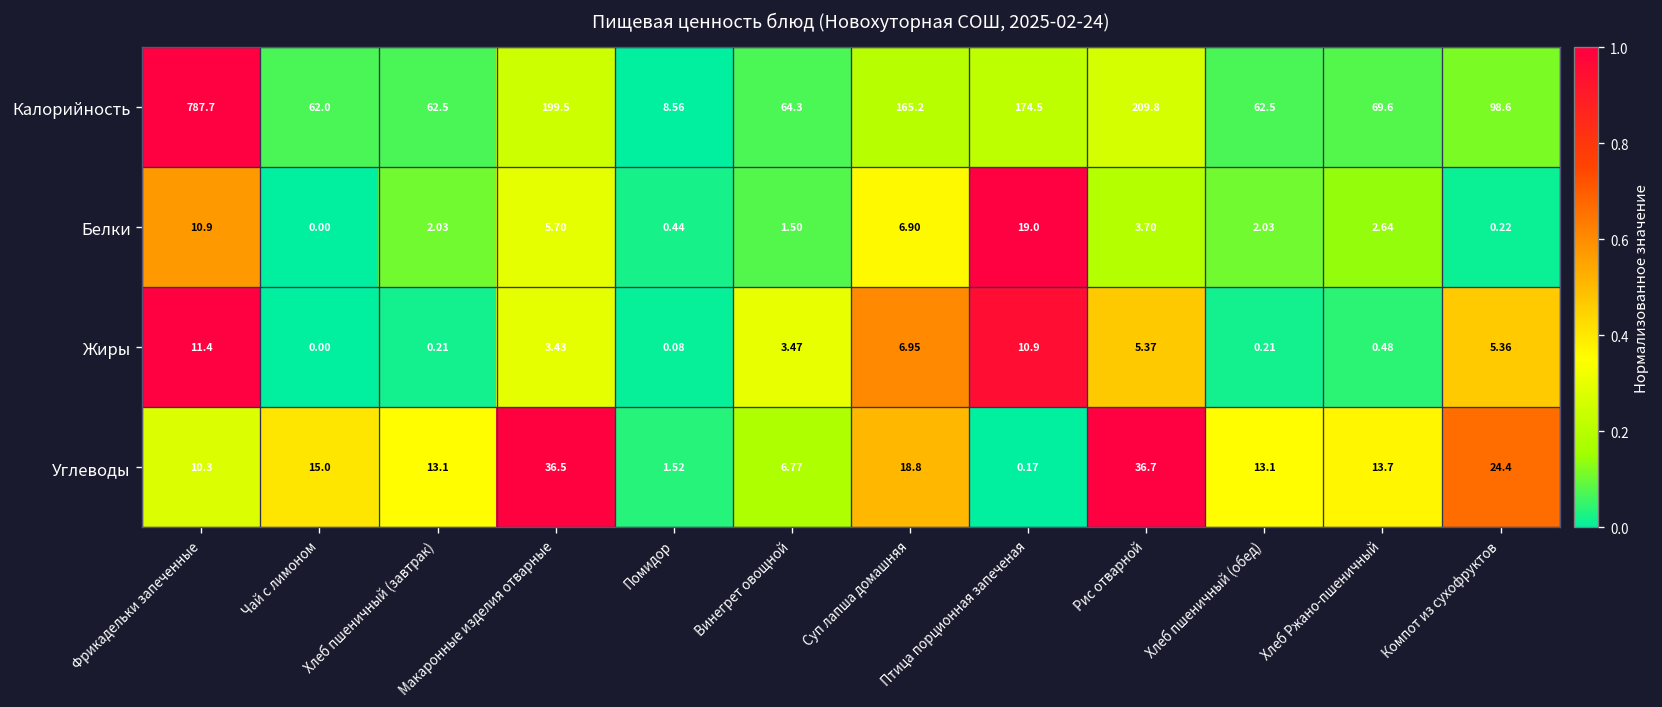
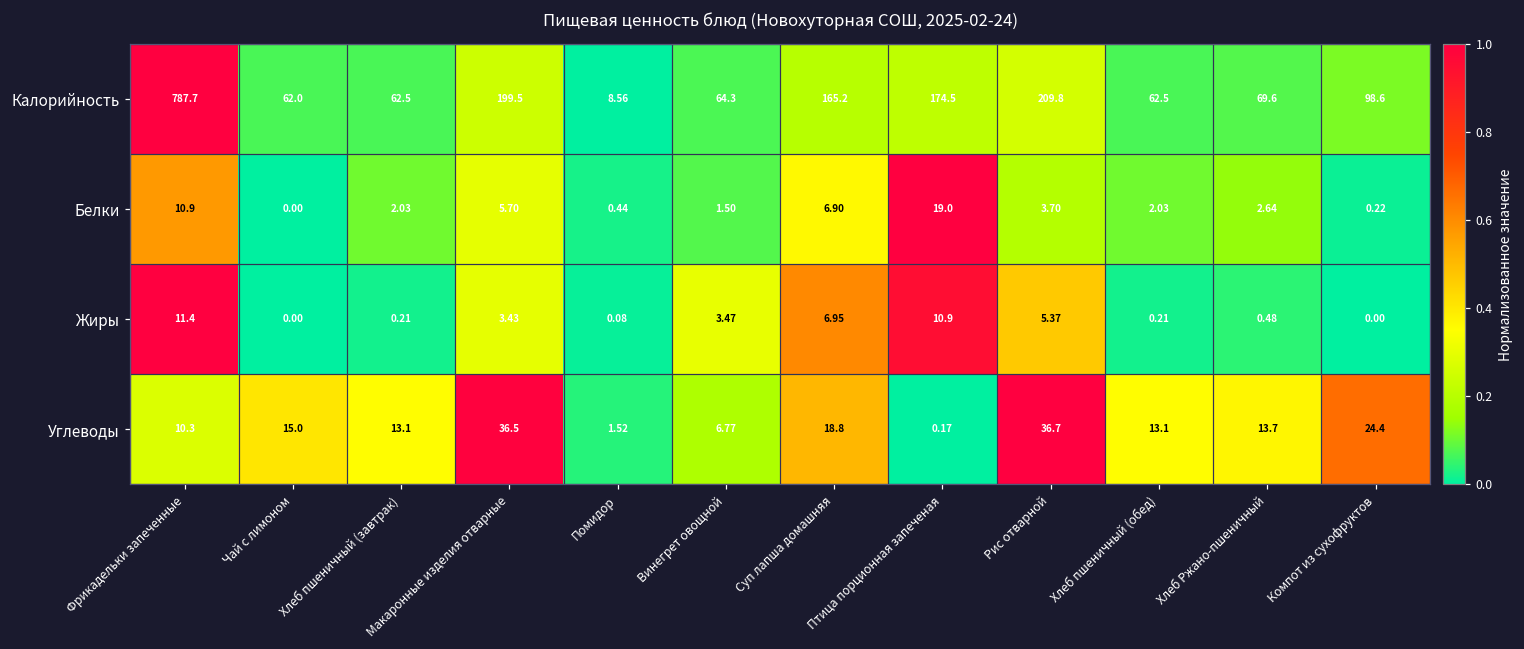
  {
    "Калорийность": {
      "Фрикадельки запеченные": 787.7,
      "Чай с лимоном": 62.0,
      "Хлеб пшеничный (завтрак)": 62.5,
      "Макаронные изделия отварные": 199.5,
      "Помидор": 8.56,
      "Винегрет овощной": 64.3,
      "Суп лапша домашняя": 165.2,
      "Птица порционная запеченая": 174.5,
      "Рис отварной": 209.8,
      "Хлеб пшеничный (обед)": 62.5,
      "Хлеб Ржано-пшеничный": 69.6,
      "Компот из сухофруктов": 98.6
    },
    "Белки": {
      "Фрикадельки запеченные": 10.9,
      "Чай с лимоном": 0.00,
      "Хлеб пшеничный (завтрак)": 2.03,
      "Макаронные изделия отварные": 5.70,
      "Помидор": 0.44,
      "Винегрет овощной": 1.50,
      "Суп лапша домашняя": 6.90,
      "Птица порционная запеченая": 19.0,
      "Рис отварной": 3.70,
      "Хлеб пшеничный (обед)": 2.03,
      "Хлеб Ржано-пшеничный": 2.64,
      "Компот из сухофруктов": 0.22
    },
    "Жиры": {
      "Фрикадельки запеченные": 11.4,
      "Чай с лимоном": 0.00,
      "Хлеб пшеничный (завтрак)": 0.21,
      "Макаронные изделия отварные": 3.43,
      "Помидор": 0.08,
      "Винегрет овощной": 3.47,
      "Суп лапша домашняя": 6.95,
      "Птица порционная запеченая": 10.9,
      "Рис отварной": 5.37,
      "Хлеб пшеничный (обед)": 0.21,
      "Хлеб Ржано-пшеничный": 0.48,
-     "Компот из сухофруктов": 5.36
+     "Компот из сухофруктов": 0.00
    },
    "Углеводы": {
      "Фрикадельки запеченные": 10.3,
      "Чай с лимоном": 15.0,
      "Хлеб пшеничный (завтрак)": 13.1,
      "Макаронные изделия отварные": 36.5,
      "Помидор": 1.52,
      "Винегрет овощной": 6.77,
      "Суп лапша домашняя": 18.8,
      "Птица порционная запеченая": 0.17,
      "Рис отварной": 36.7,
      "Хлеб пшеничный (обед)": 13.1,
      "Хлеб Ржано-пшеничный": 13.7,
      "Компот из сухофруктов": 24.4
    }
  }
